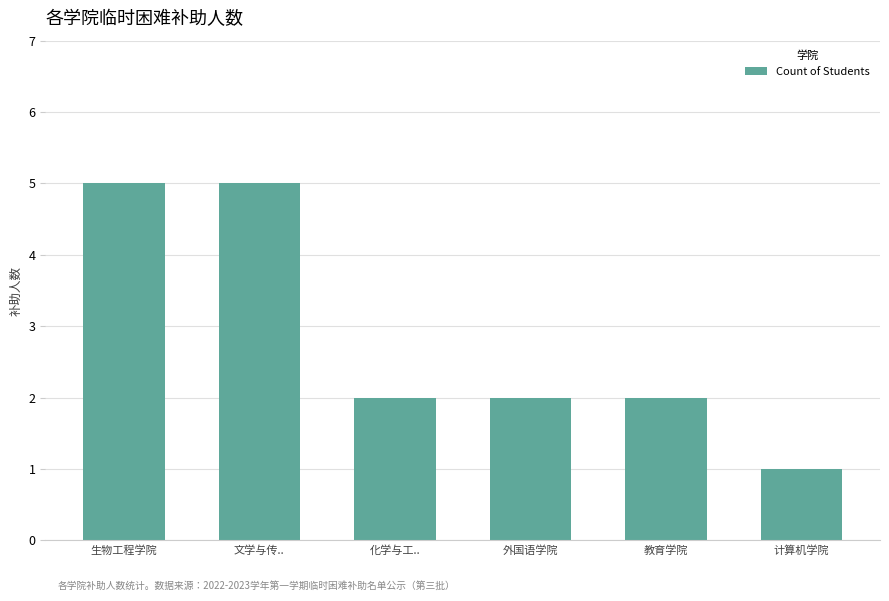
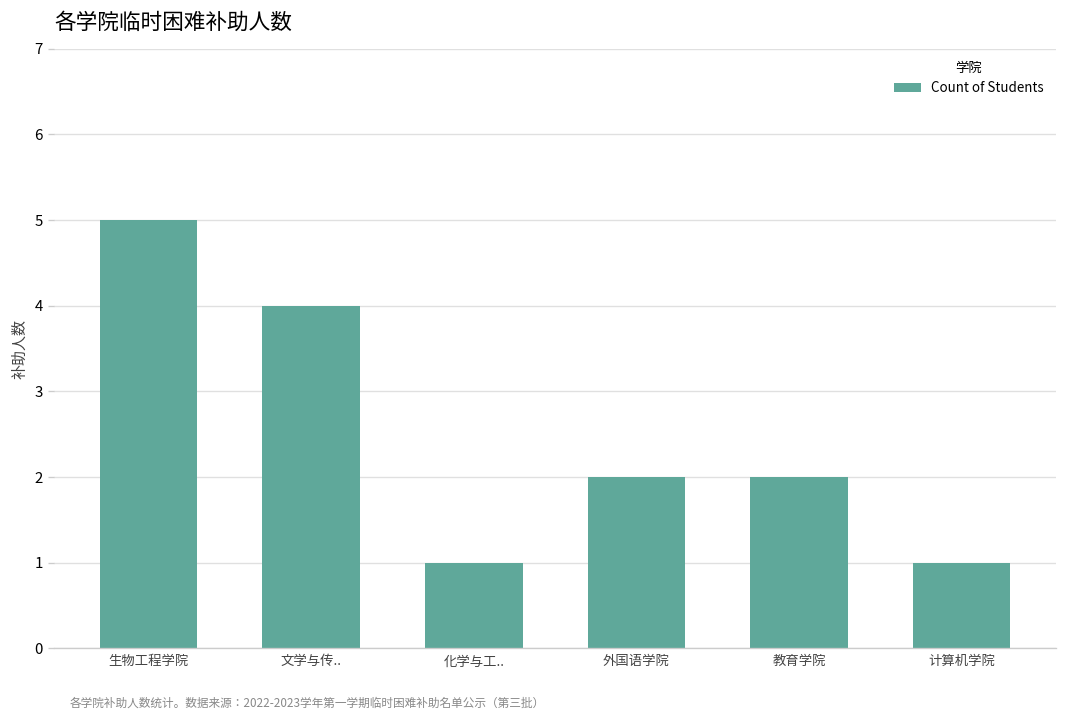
  {
    "生物工程学院": 5,
-   "文学与传..": 5,
-   "化学与工..": 2,
+   "文学与传..": 4,
+   "化学与工..": 1,
    "外国语学院": 2,
    "教育学院": 2,
    "计算机学院": 1
  }
